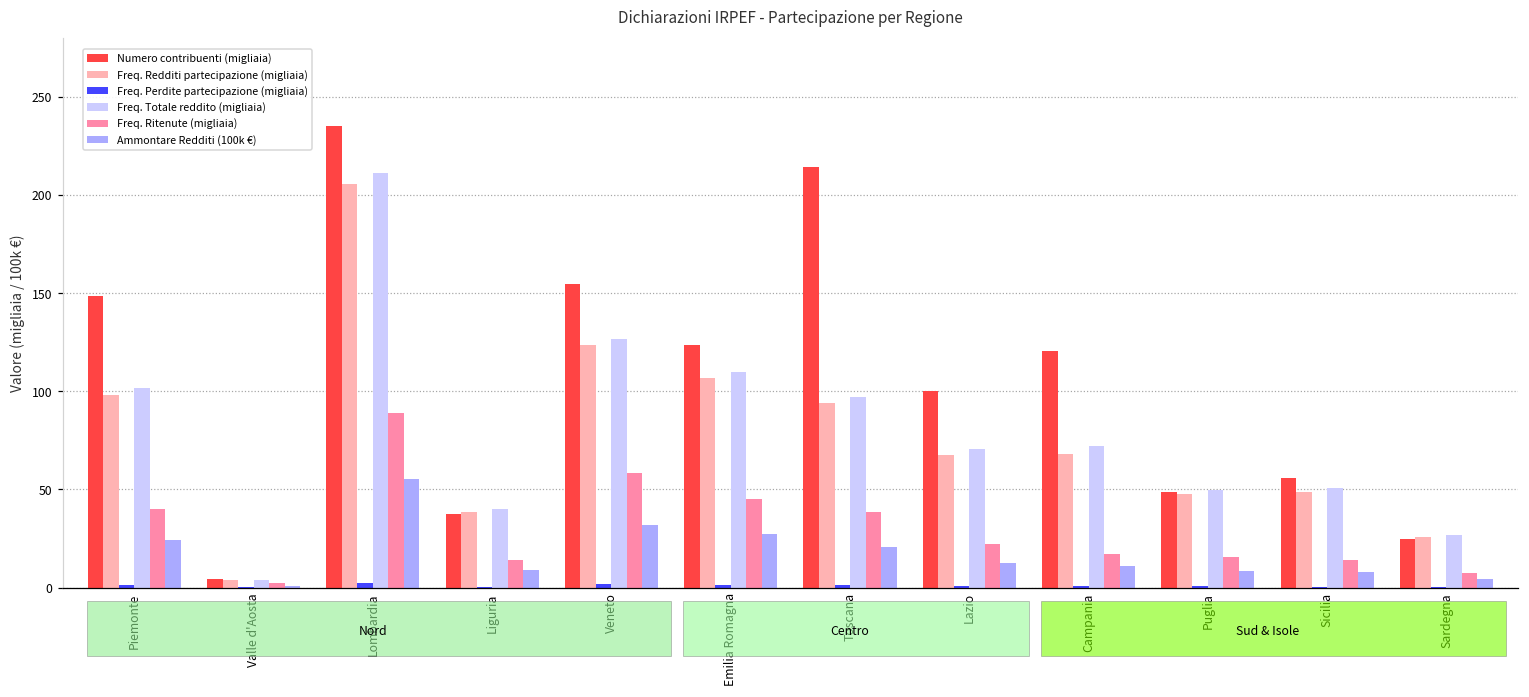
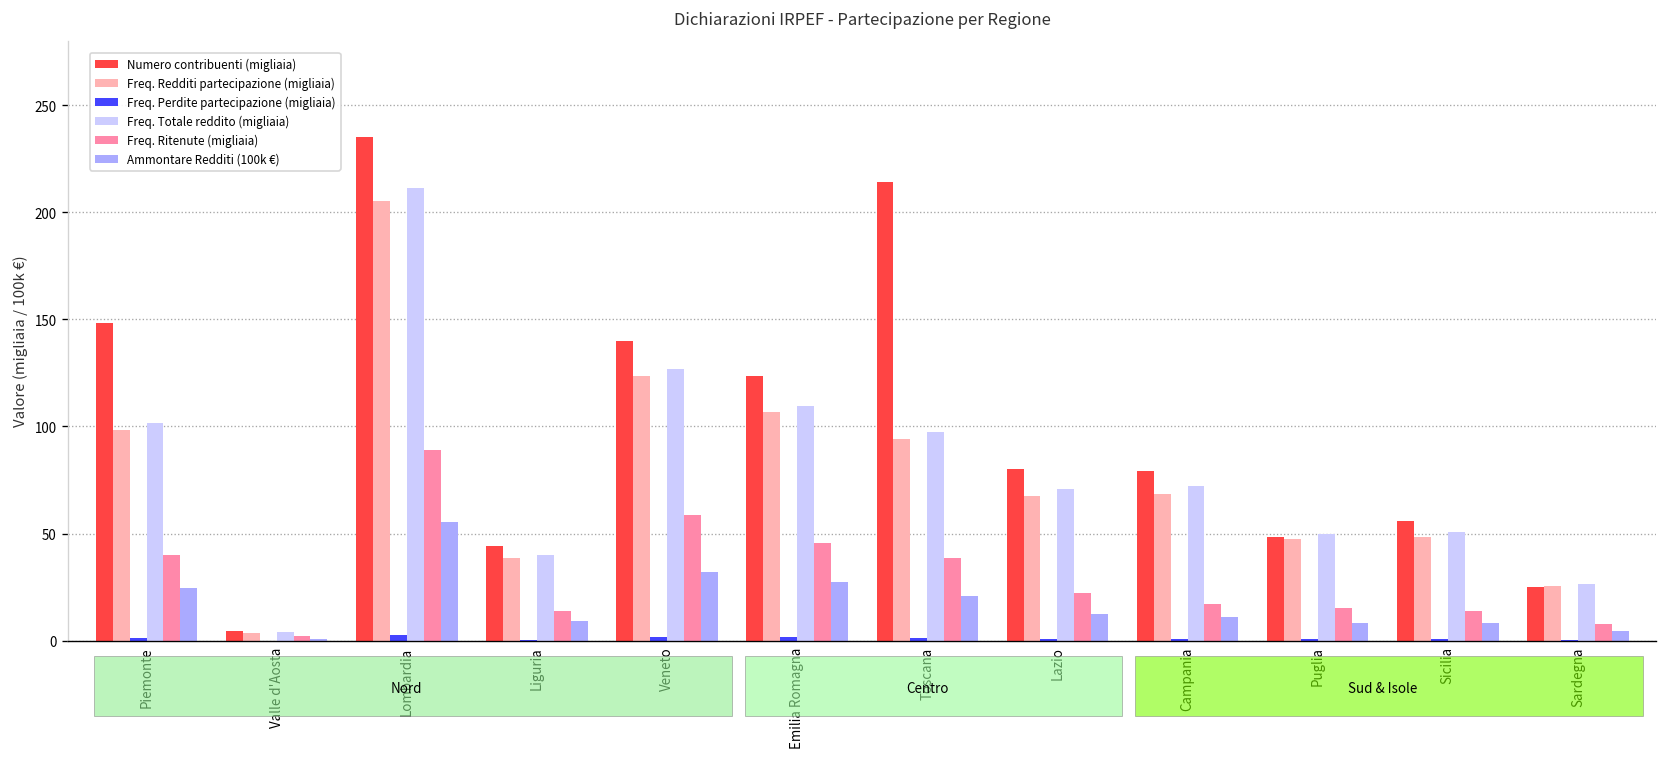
  {
    "Numero contribuenti (migliaia)": {
      "Piemonte": 148,
      "Valle d'Aosta": 5,
      "Lombardia": 235,
-     "Liguria": 37,
-     "Veneto": 155,
+     "Liguria": 44,
+     "Veneto": 140,
      "Emilia Romagna": 124,
      "Toscana": 214,
-     "Lazio": 100,
-     "Campania": 120,
+     "Lazio": 80,
+     "Campania": 79,
      "Puglia": 49,
      "Sicilia": 56,
      "Sardegna": 25
    },
    "Freq. Perdite partecipazione (migliaia)": {
      "Lombardia": 2,
      "Veneto": 2,
      "Emilia Romagna": 2
    }
  }
